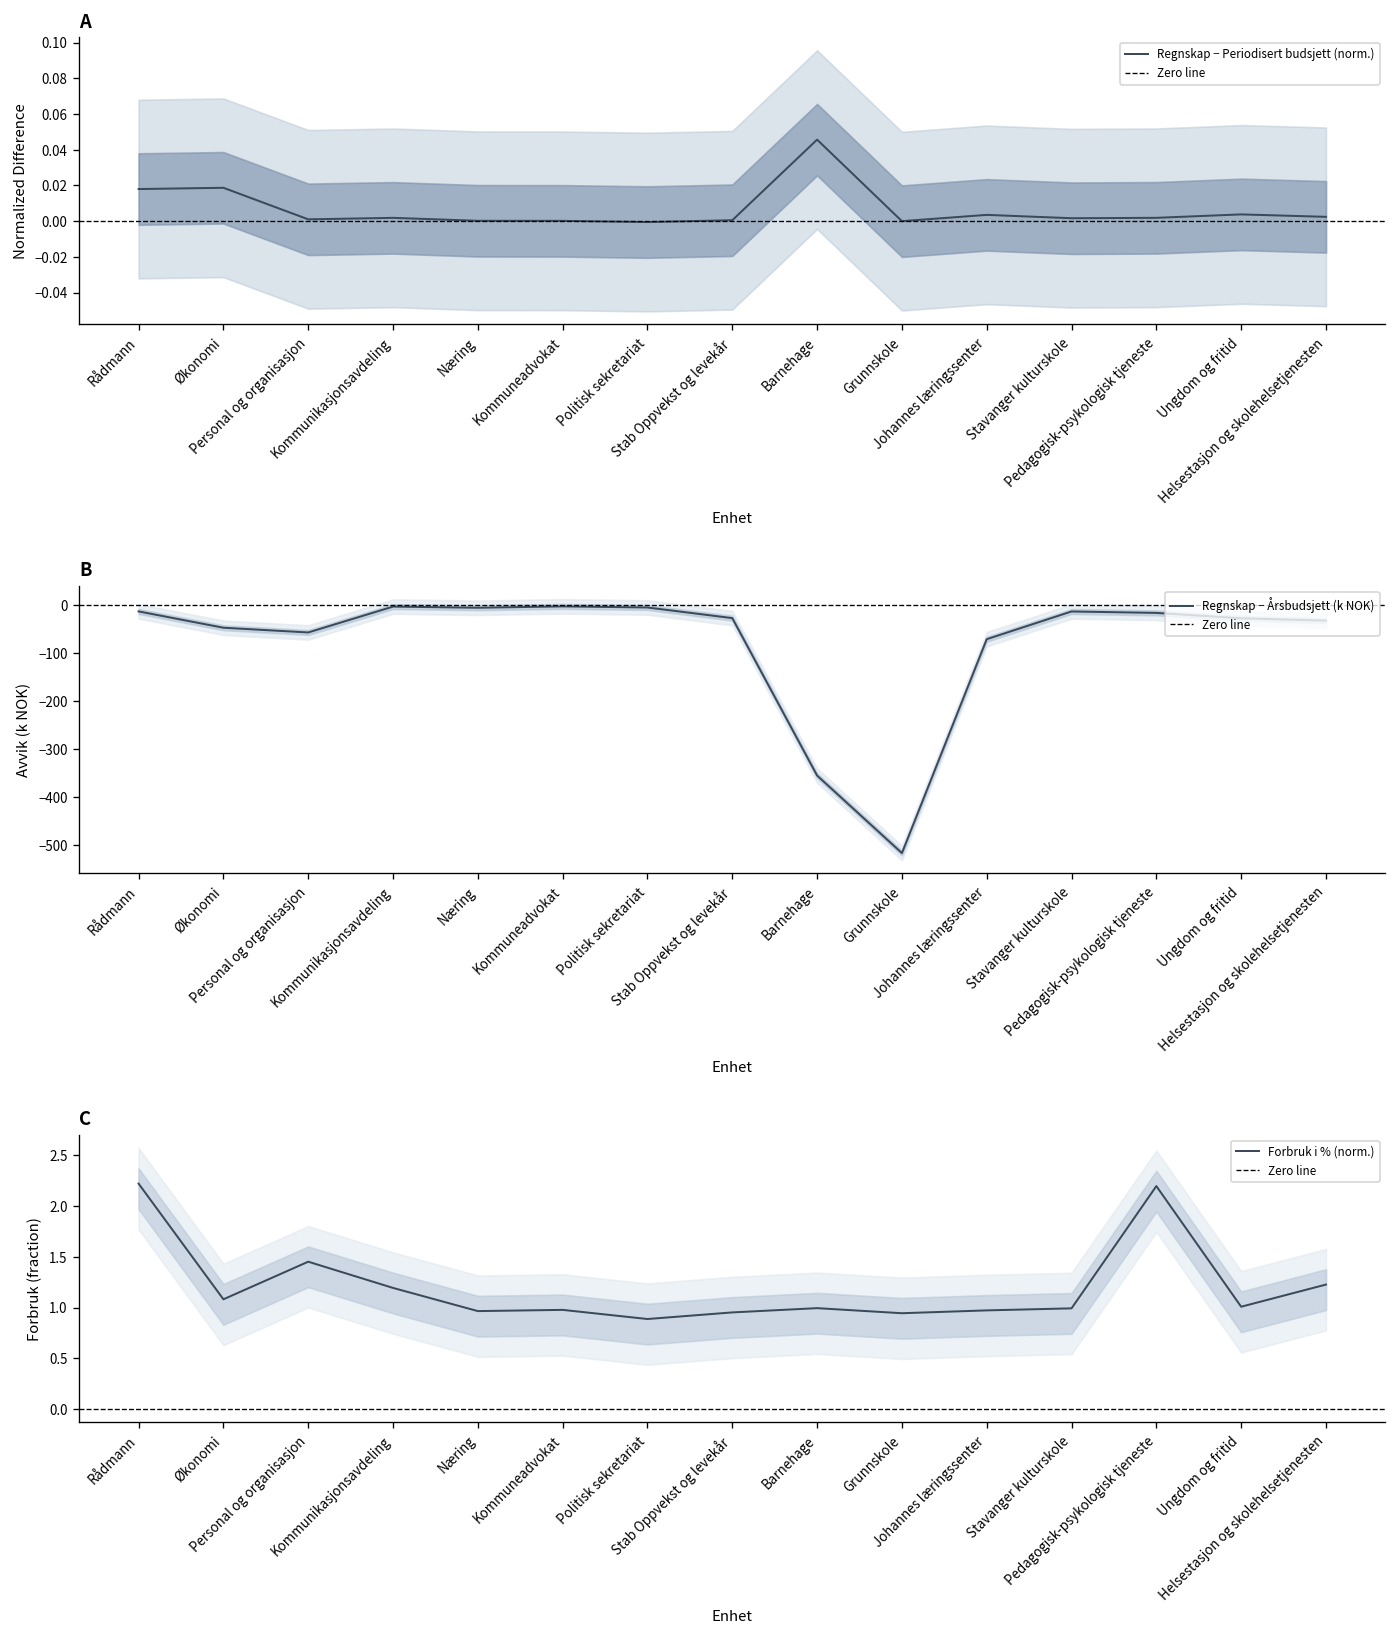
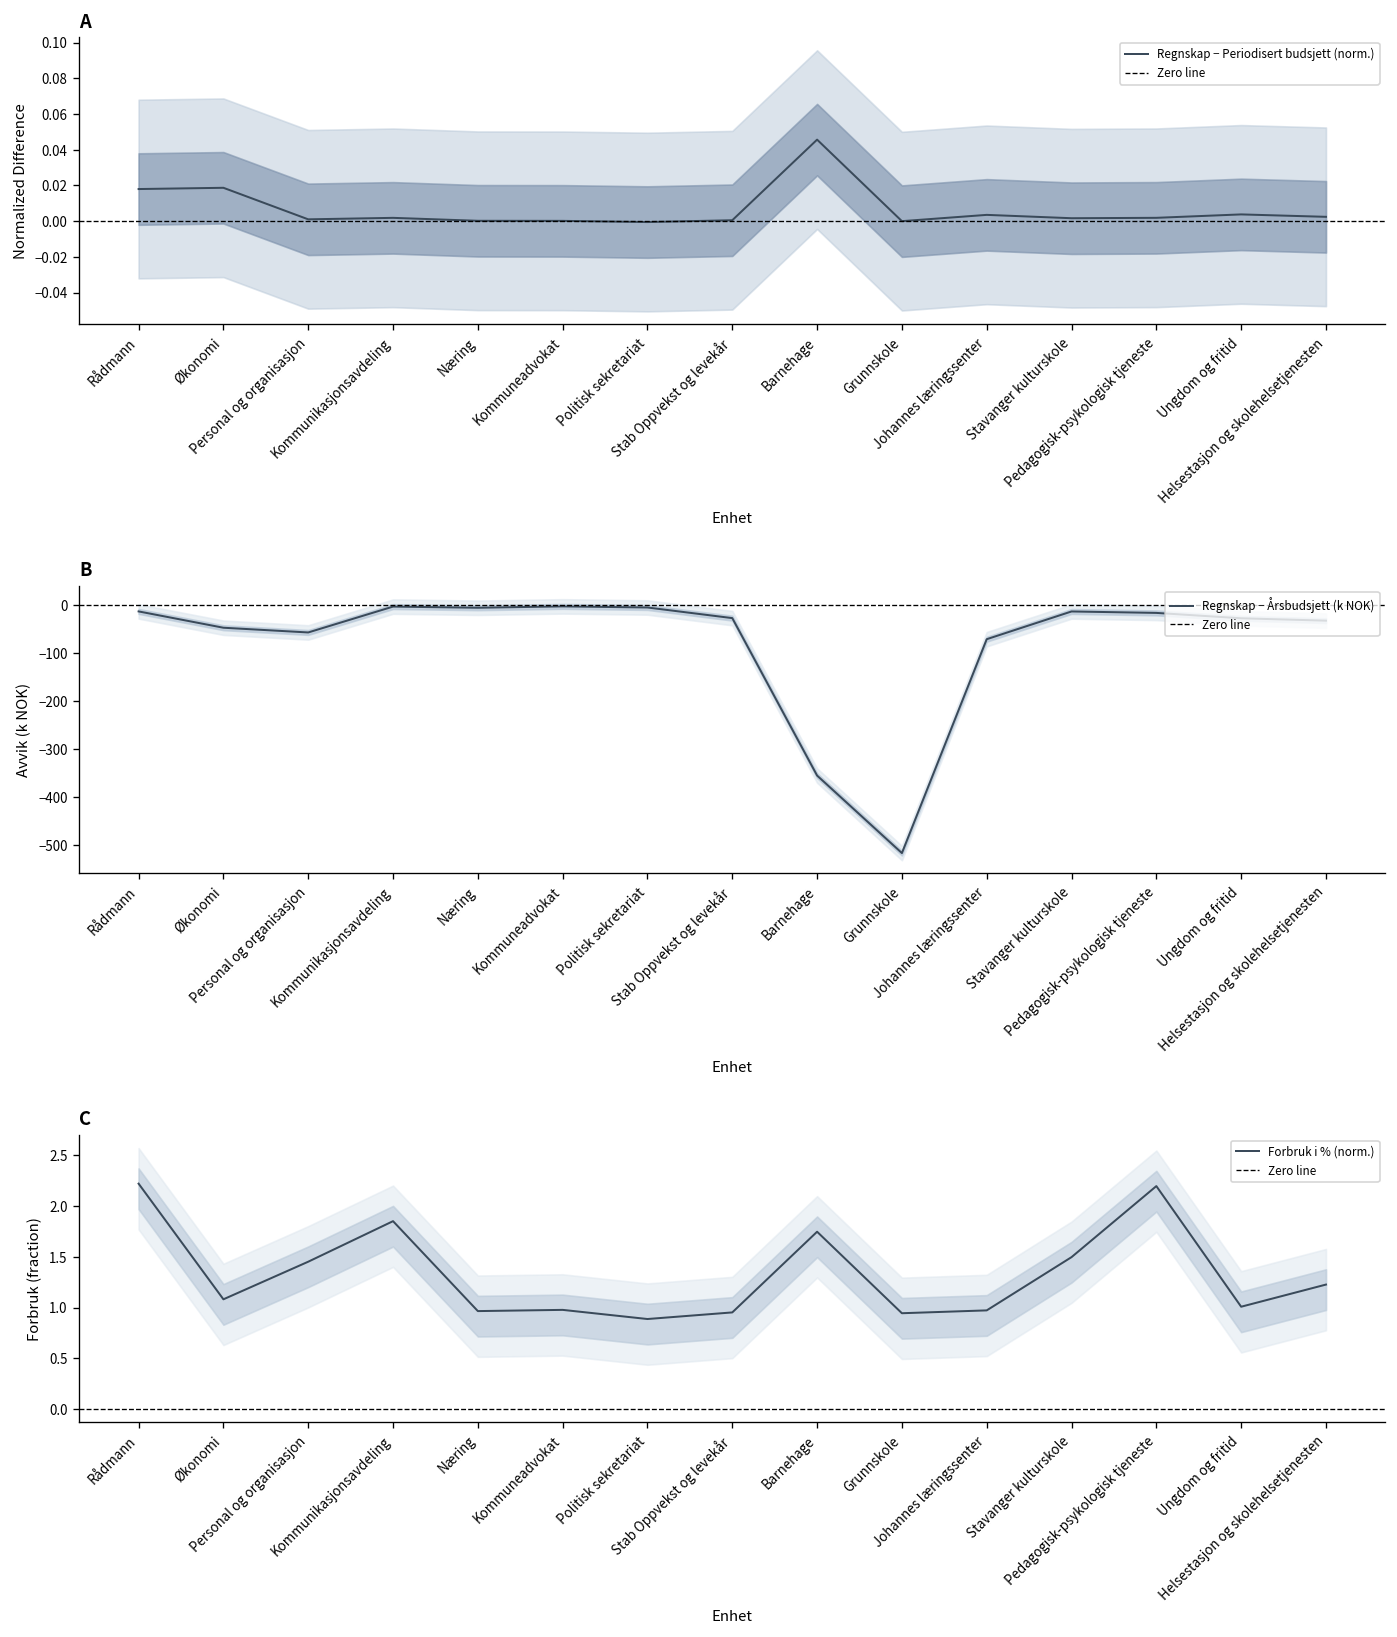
  {
    "A": {
      "Regnskap − Periodisert budsjett (norm.)": {
        "Rådmann": 0.018,
        "Økonomi": 0.019,
        "Personal og organisasjon": 0.001,
        "Kommunikasjonsavdeling": 0.002,
        "Næring": 0.000,
        "Kommuneadvokat": 0.000,
        "Politisk sekretariat": -0.001,
        "Stab Oppvekst og levekår": 0.001,
        "Barnehage": 0.046,
        "Grunnskole": 0.000,
        "Johannes læringssenter": 0.004,
        "Stavanger kulturskole": 0.002,
        "Pedagogisk-psykologisk tjeneste": 0.002,
        "Ungdom og fritid": 0.004,
        "Helsestasjon og skolehelsetjenesten": 0.002
      }
    },
    "C": {
      "Forbruk i % (norm.)": {
        "Rådmann": 2.2,
        "Økonomi": 1.1,
        "Personal og organisasjon": 1.5,
-       "Kommunikasjonsavdeling": 1.2,
+       "Kommunikasjonsavdeling": 1.9,
        "Næring": 1.0,
        "Kommuneadvokat": 1.0,
        "Politisk sekretariat": 0.9,
        "Stab Oppvekst og levekår": 1.0,
-       "Barnehage": 1.0,
+       "Barnehage": 1.7,
        "Grunnskole": 0.9,
        "Johannes læringssenter": 1.0,
-       "Stavanger kulturskole": 1.0,
+       "Stavanger kulturskole": 1.5,
        "Pedagogisk-psykologisk tjeneste": 2.2,
        "Ungdom og fritid": 1.0,
        "Helsestasjon og skolehelsetjenesten": 1.2
      }
    }
  }
